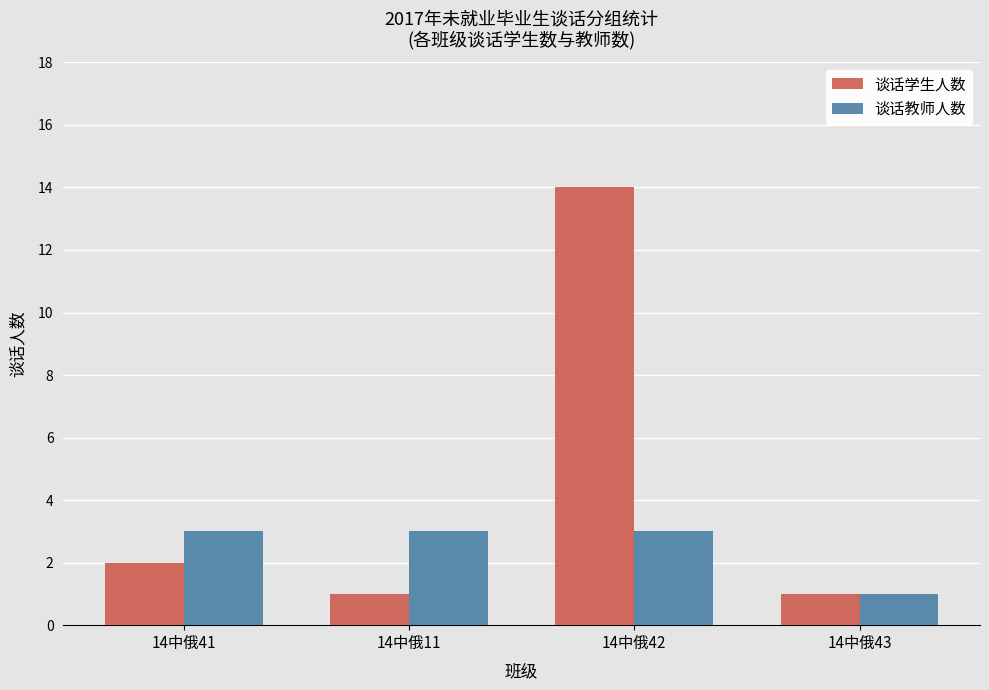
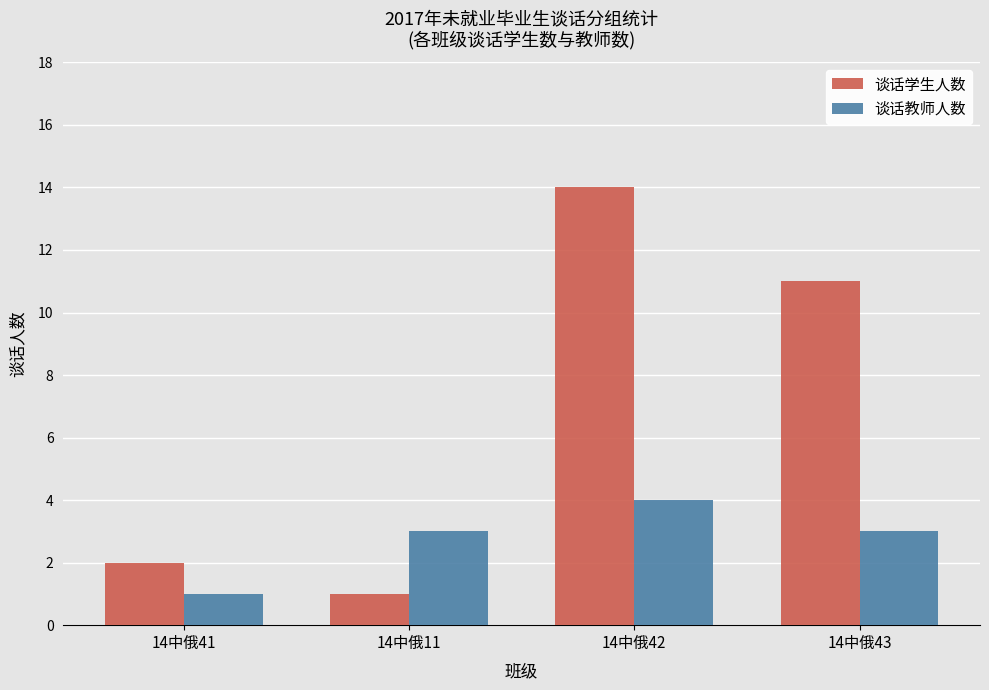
  {
    "谈话学生人数": {
      "14中俄41": 2,
      "14中俄11": 1,
      "14中俄42": 14,
-     "14中俄43": 1
+     "14中俄43": 11
    },
    "谈话教师人数": {
-     "14中俄41": 3,
+     "14中俄41": 1,
      "14中俄11": 3,
-     "14中俄42": 3,
-     "14中俄43": 1
+     "14中俄42": 4,
+     "14中俄43": 3
    }
  }
